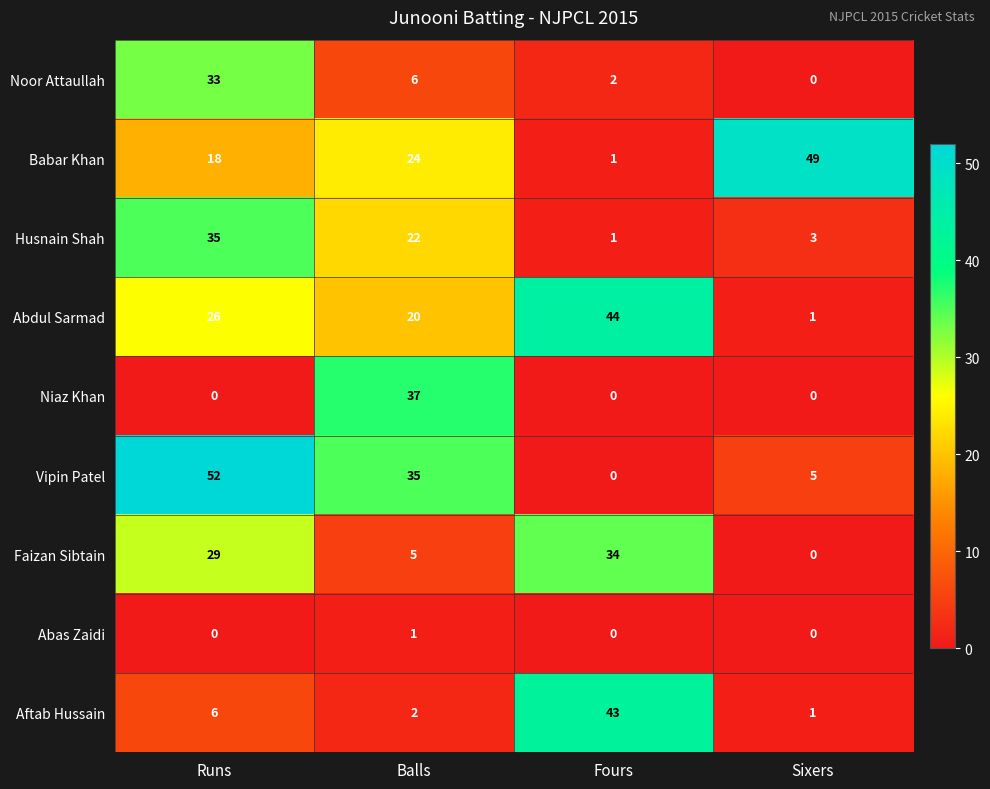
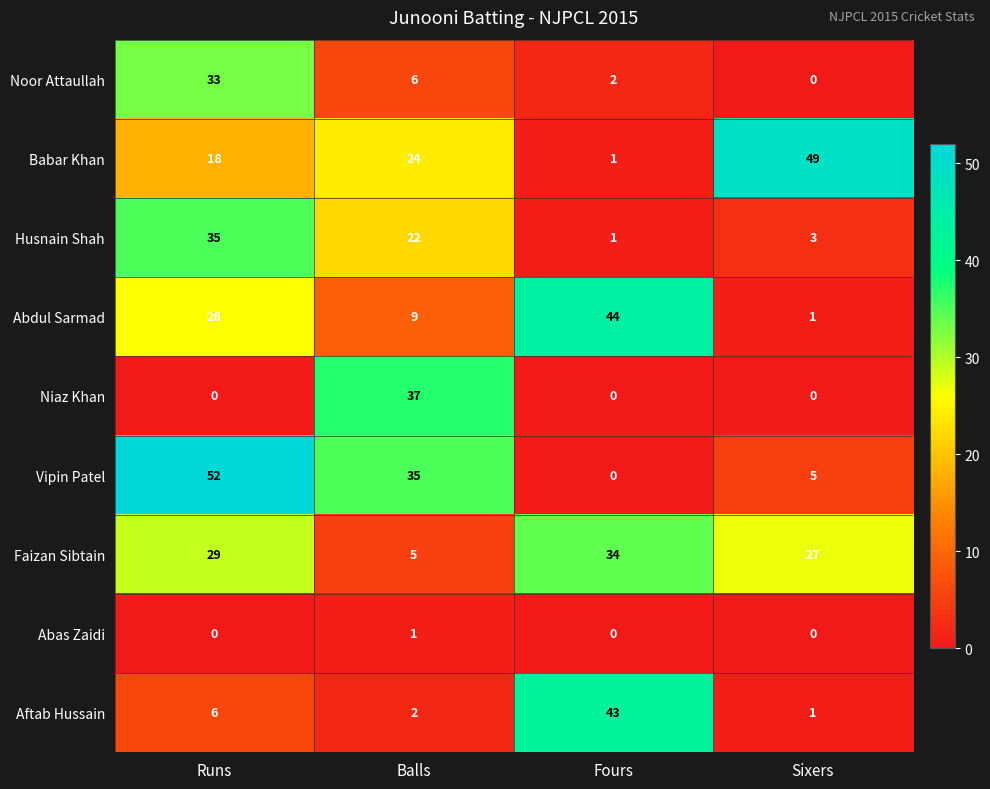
  {
    "Noor Attaullah": {
      "Runs": 33,
      "Balls": 6,
      "Fours": 2,
      "Sixers": 0
    },
    "Babar Khan": {
      "Runs": 18,
      "Balls": 24,
      "Fours": 1,
      "Sixers": 49
    },
    "Husnain Shah": {
      "Runs": 35,
      "Balls": 22,
      "Fours": 1,
      "Sixers": 3
    },
    "Abdul Sarmad": {
      "Runs": 26,
-     "Balls": 20,
+     "Balls": 9,
      "Fours": 44,
      "Sixers": 1
    },
    "Niaz Khan": {
      "Runs": 0,
      "Balls": 37,
      "Fours": 0,
      "Sixers": 0
    },
    "Vipin Patel": {
      "Runs": 52,
      "Balls": 35,
      "Fours": 0,
      "Sixers": 5
    },
    "Faizan Sibtain": {
      "Runs": 29,
      "Balls": 5,
      "Fours": 34,
-     "Sixers": 0
+     "Sixers": 27
    },
    "Abas Zaidi": {
      "Runs": 0,
      "Balls": 1,
      "Fours": 0,
      "Sixers": 0
    },
    "Aftab Hussain": {
      "Runs": 6,
      "Balls": 2,
      "Fours": 43,
      "Sixers": 1
    }
  }
